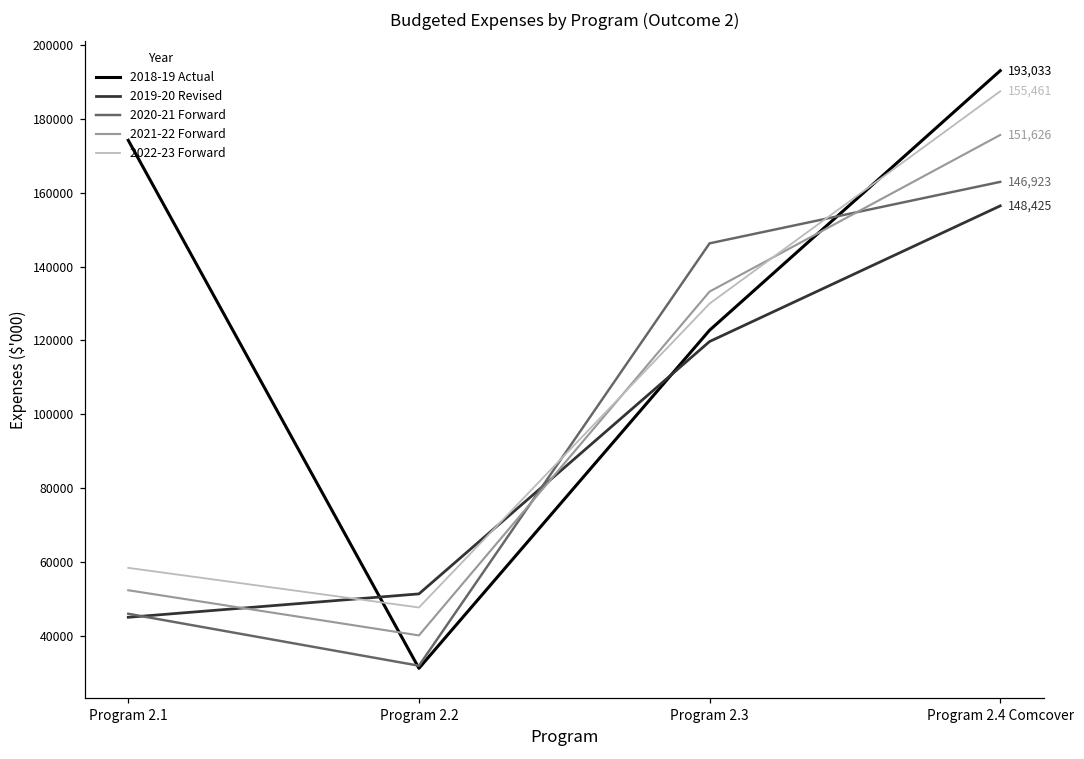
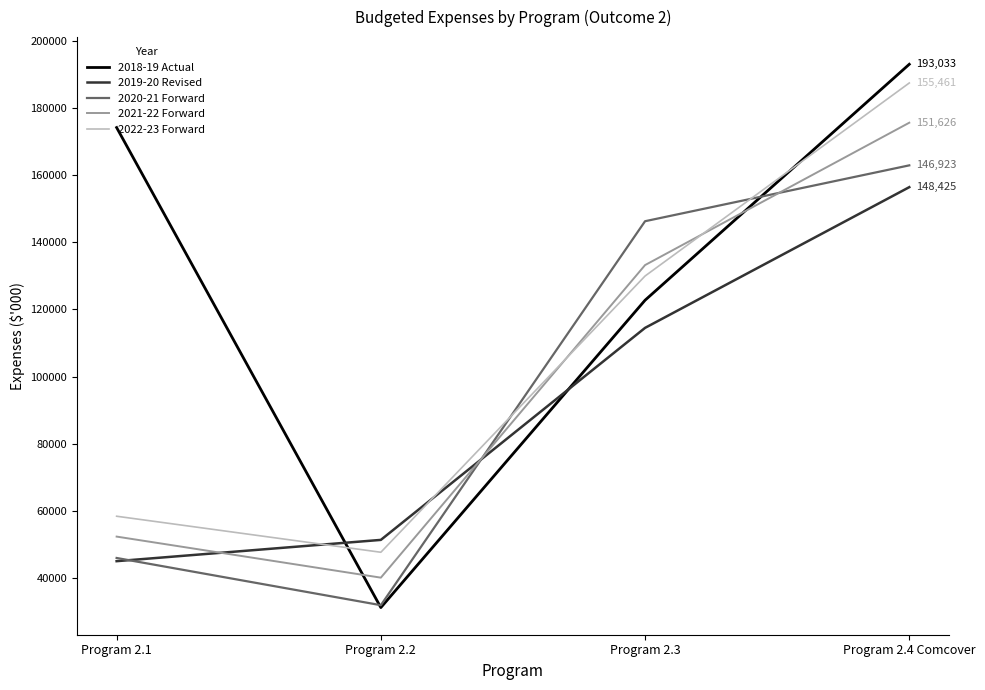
  {
    "2018-19 Actual": {
      "Program 2.4 Comcover": "193,033"
    },
    "2019-20 Revised": {
      "Program 2.1": "45000",
      "Program 2.2": "51000",
-     "Program 2.3": "120000"
+     "Program 2.3": "115000"
    },
    "2020-21 Forward": {
      "Program 2.1": "46000",
      "Program 2.3": "146000"
    }
  }
